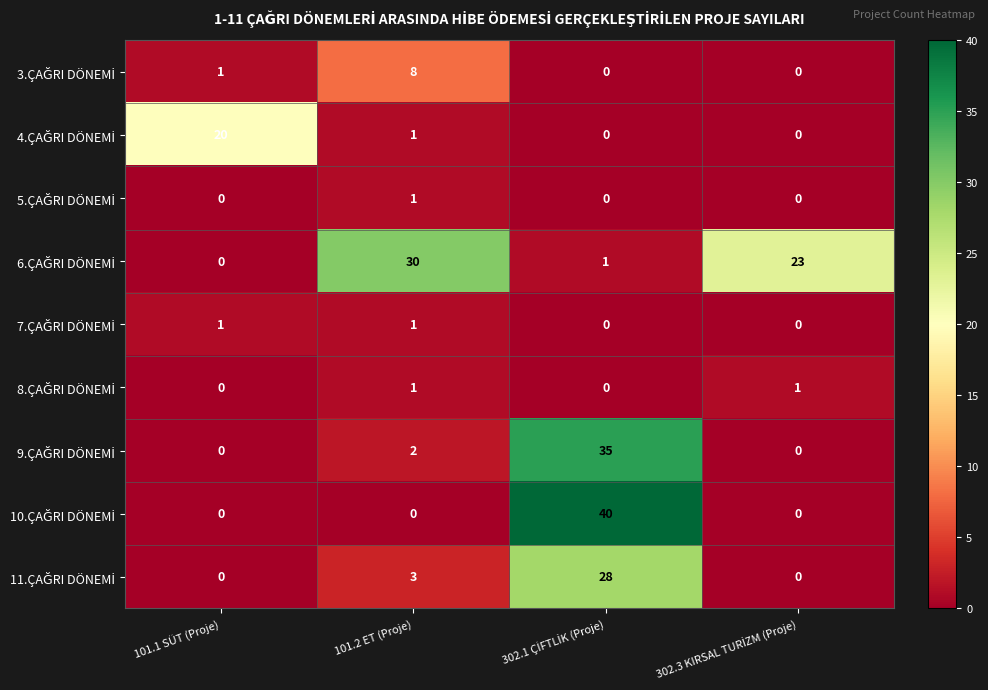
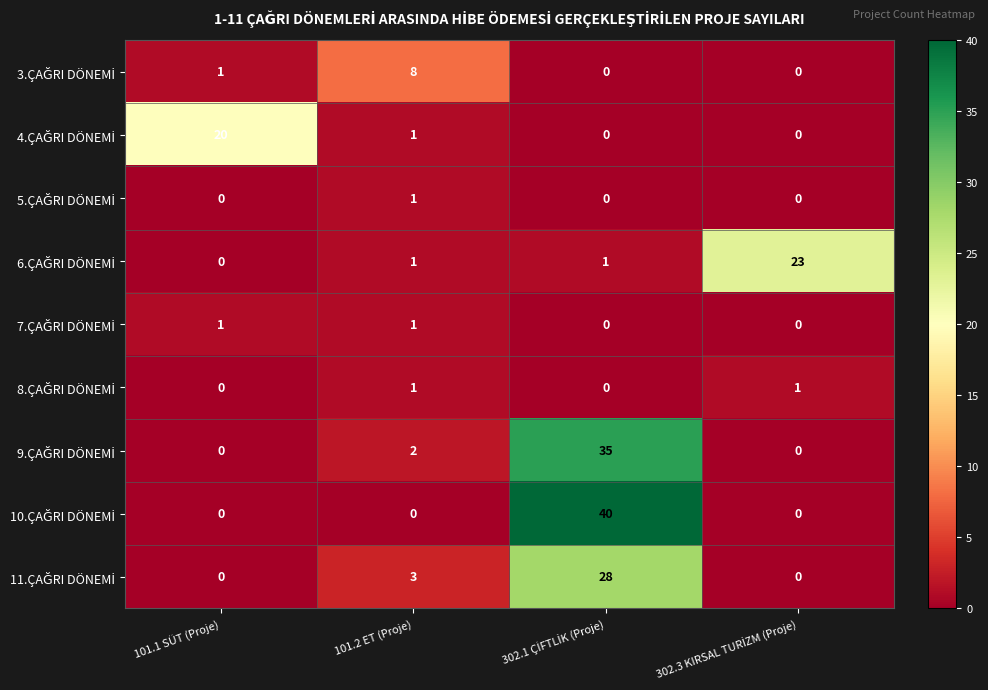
  {
    "3.ÇAĞRI DÖNEMİ": {
      "101.1 SÜT (Proje)": 1,
      "101.2 ET (Proje)": 8,
      "302.1 ÇİFTLİK (Proje)": 0,
      "302.3 KIRSAL TURİZM (Proje)": 0
    },
    "4.ÇAĞRI DÖNEMİ": {
      "101.1 SÜT (Proje)": 20,
      "101.2 ET (Proje)": 1,
      "302.1 ÇİFTLİK (Proje)": 0,
      "302.3 KIRSAL TURİZM (Proje)": 0
    },
    "5.ÇAĞRI DÖNEMİ": {
      "101.1 SÜT (Proje)": 0,
      "101.2 ET (Proje)": 1,
      "302.1 ÇİFTLİK (Proje)": 0,
      "302.3 KIRSAL TURİZM (Proje)": 0
    },
    "6.ÇAĞRI DÖNEMİ": {
      "101.1 SÜT (Proje)": 0,
-     "101.2 ET (Proje)": 30,
+     "101.2 ET (Proje)": 1,
      "302.1 ÇİFTLİK (Proje)": 1,
      "302.3 KIRSAL TURİZM (Proje)": 23
    },
    "7.ÇAĞRI DÖNEMİ": {
      "101.1 SÜT (Proje)": 1,
      "101.2 ET (Proje)": 1,
      "302.1 ÇİFTLİK (Proje)": 0,
      "302.3 KIRSAL TURİZM (Proje)": 0
    },
    "8.ÇAĞRI DÖNEMİ": {
      "101.1 SÜT (Proje)": 0,
      "101.2 ET (Proje)": 1,
      "302.1 ÇİFTLİK (Proje)": 0,
      "302.3 KIRSAL TURİZM (Proje)": 1
    },
    "9.ÇAĞRI DÖNEMİ": {
      "101.1 SÜT (Proje)": 0,
      "101.2 ET (Proje)": 2,
      "302.1 ÇİFTLİK (Proje)": 35,
      "302.3 KIRSAL TURİZM (Proje)": 0
    },
    "10.ÇAĞRI DÖNEMİ": {
      "101.1 SÜT (Proje)": 0,
      "101.2 ET (Proje)": 0,
      "302.1 ÇİFTLİK (Proje)": 40,
      "302.3 KIRSAL TURİZM (Proje)": 0
    },
    "11.ÇAĞRI DÖNEMİ": {
      "101.1 SÜT (Proje)": 0,
      "101.2 ET (Proje)": 3,
      "302.1 ÇİFTLİK (Proje)": 28,
      "302.3 KIRSAL TURİZM (Proje)": 0
    }
  }
